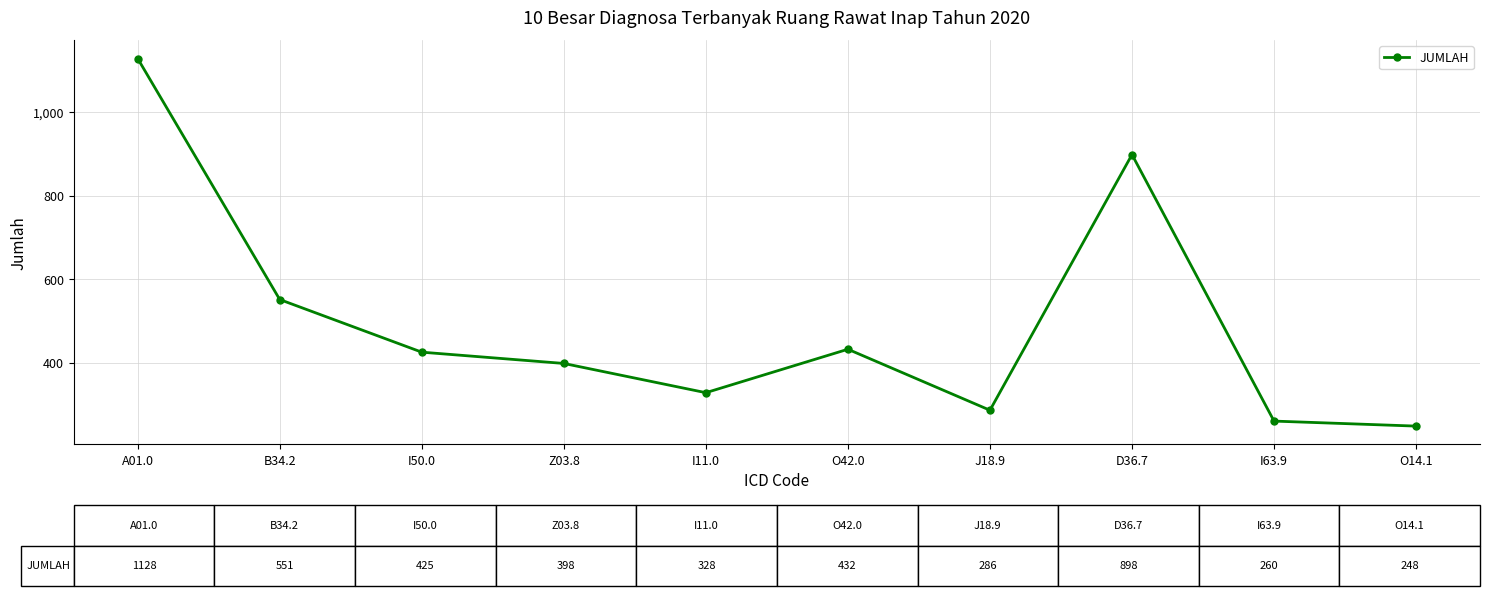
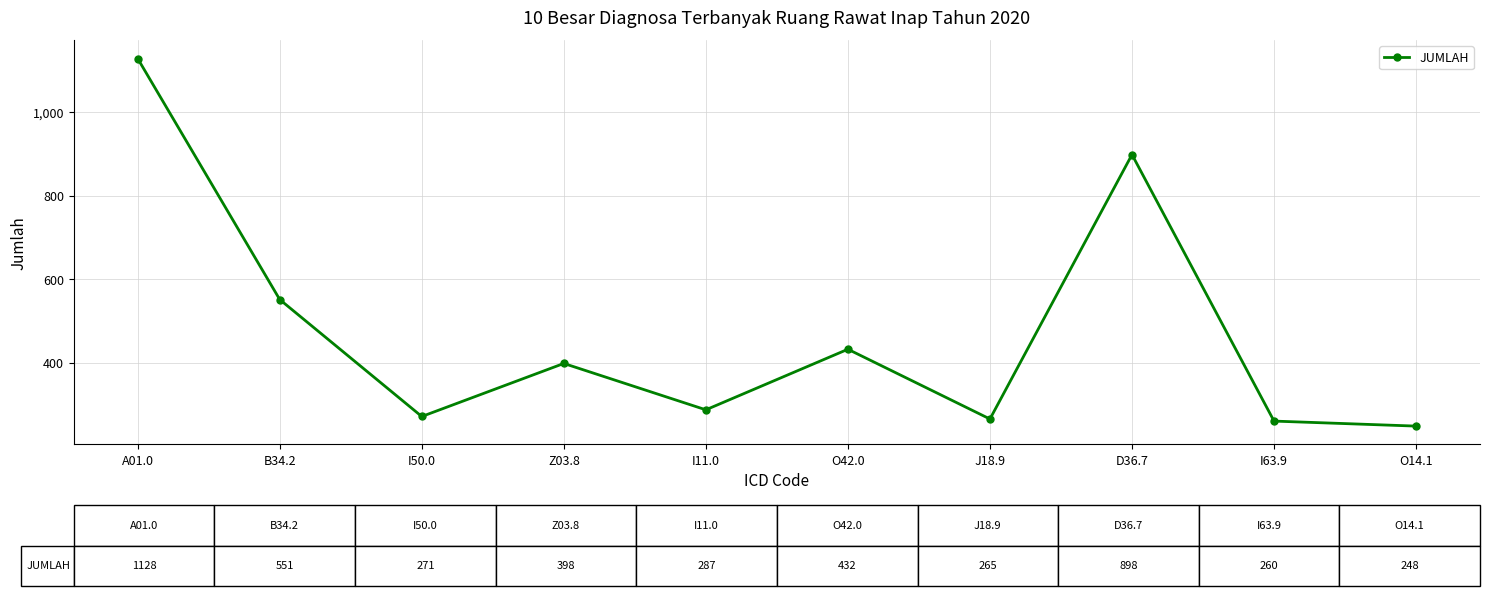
  {
-   "I50.0": 425,
-   "I11.0": 328,
-   "J18.9": 286
+   "I50.0": 271,
+   "I11.0": 287,
+   "J18.9": 265
  }
